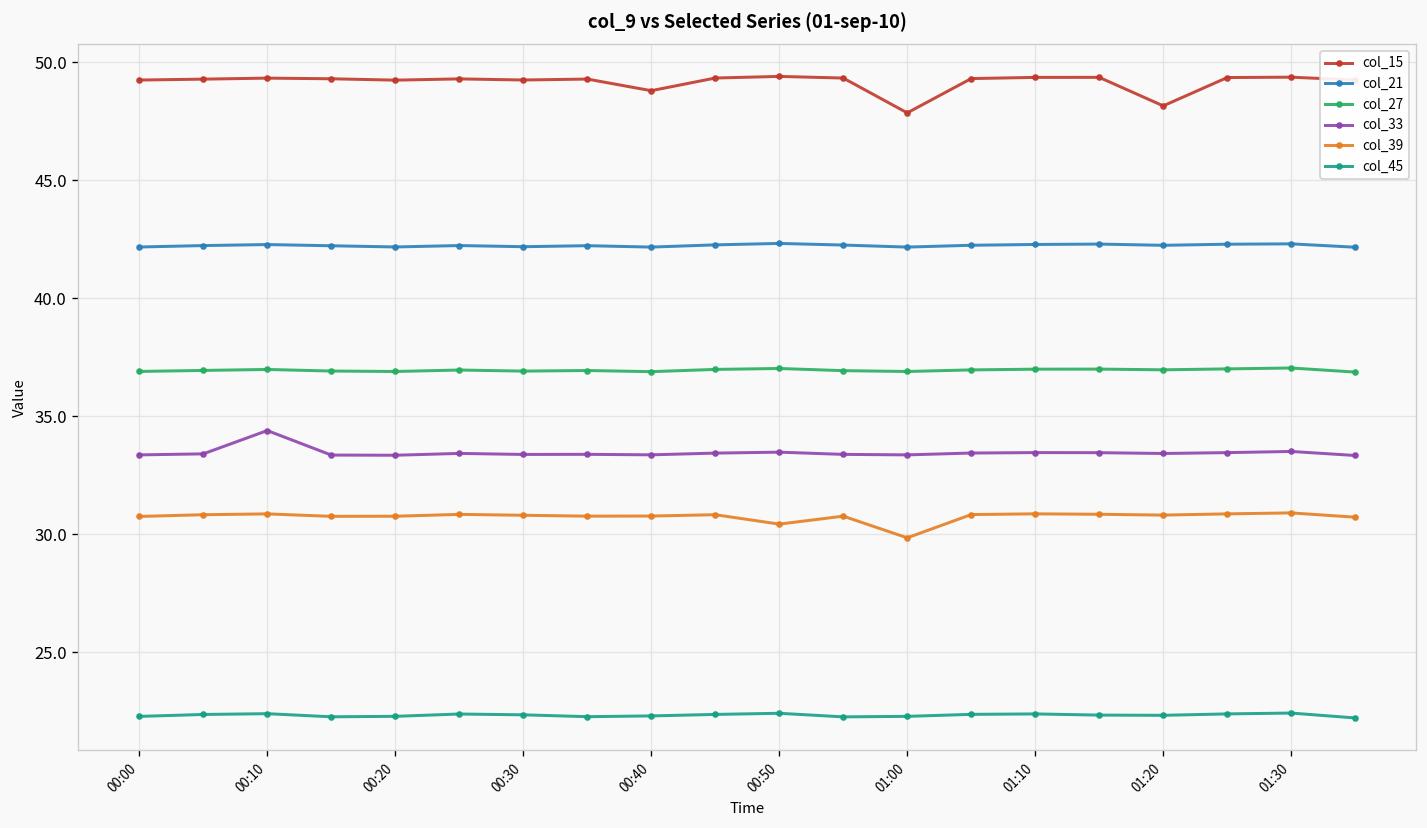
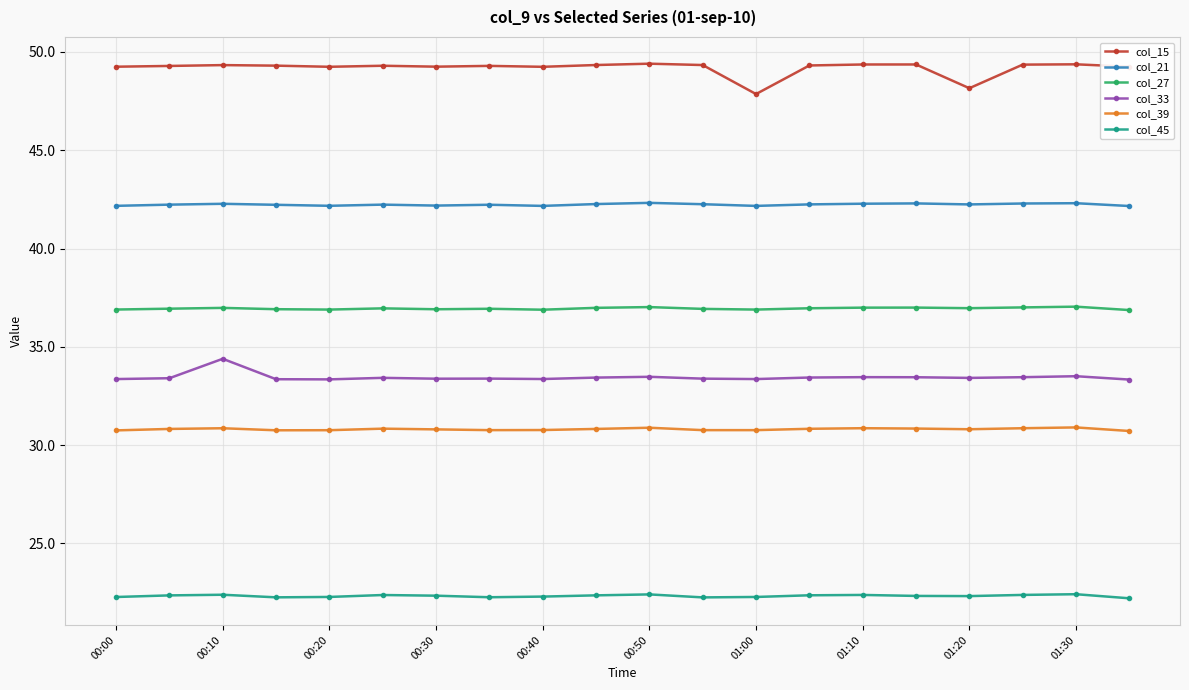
  {
    "col_15": {
      "00:00": 49.2,
      "00:10": 49.3,
      "00:20": 49.2,
      "00:30": 49.3,
-     "00:40": 48.8,
+     "00:40": 49.2,
      "00:50": 49.4,
      "01:00": 47.9,
      "01:10": 49.4,
      "01:20": 48.2,
      "01:30": 49.4
    },
    "col_21": {
      "00:00": 42.2,
      "00:10": 42.3,
      "00:20": 42.2,
      "00:30": 42.2,
      "00:40": 42.2,
      "00:50": 42.3,
      "01:00": 42.2,
      "01:10": 42.3,
      "01:20": 42.2,
      "01:30": 42.3
    },
    "col_33": {
      "00:00": 33.4,
      "00:10": 34.4,
      "00:20": 33.3,
      "00:30": 33.4,
      "00:40": 33.4,
      "00:50": 33.5,
      "01:00": 33.4,
      "01:10": 33.5,
      "01:20": 33.4,
      "01:30": 33.5
    },
    "col_39": {
      "00:00": 30.7,
      "00:10": 30.9,
      "00:20": 30.8,
      "00:30": 30.8,
      "00:40": 30.8,
-     "00:50": 30.4,
-     "01:00": 29.8,
+     "00:50": 30.9,
+     "01:00": 30.8,
      "01:10": 30.9,
      "01:20": 30.8,
      "01:30": 30.9
    }
  }
